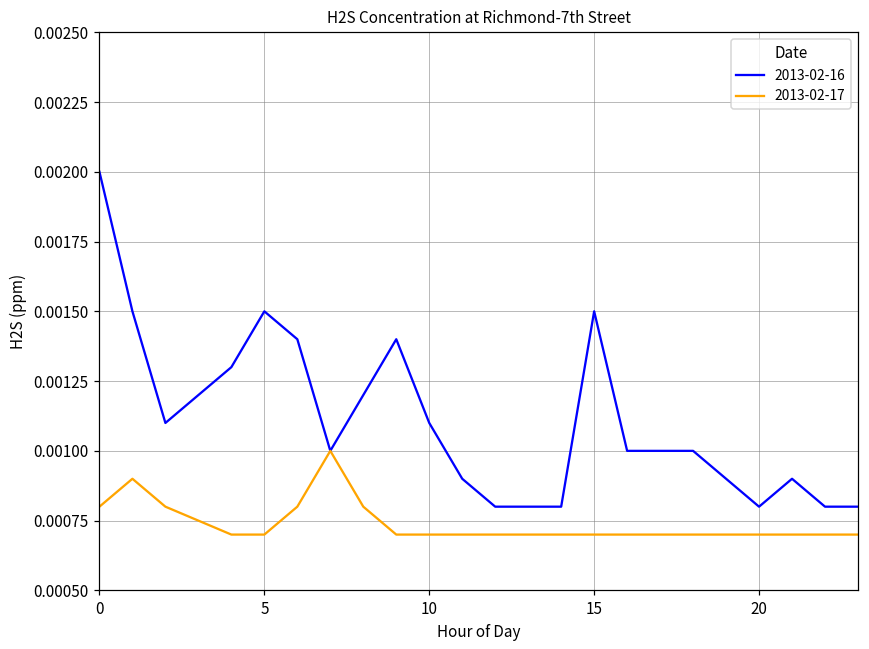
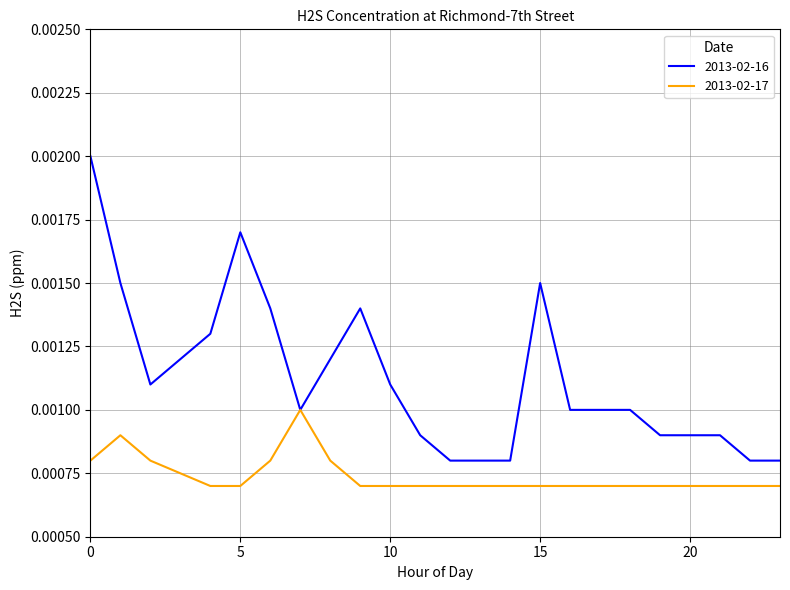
  {
    "2013-02-16": {
      "0": 0.0020,
-     "5": 0.0015,
+     "5": 0.0017,
      "10": 0.0011,
      "15": 0.0015,
-     "20": 0.0008
+     "20": 0.0009
    },
    "2013-02-17": {
      "0": 0.0008,
      "5": 0.0007,
      "10": 0.0007,
      "15": 0.0007,
      "20": 0.0007
    }
  }
